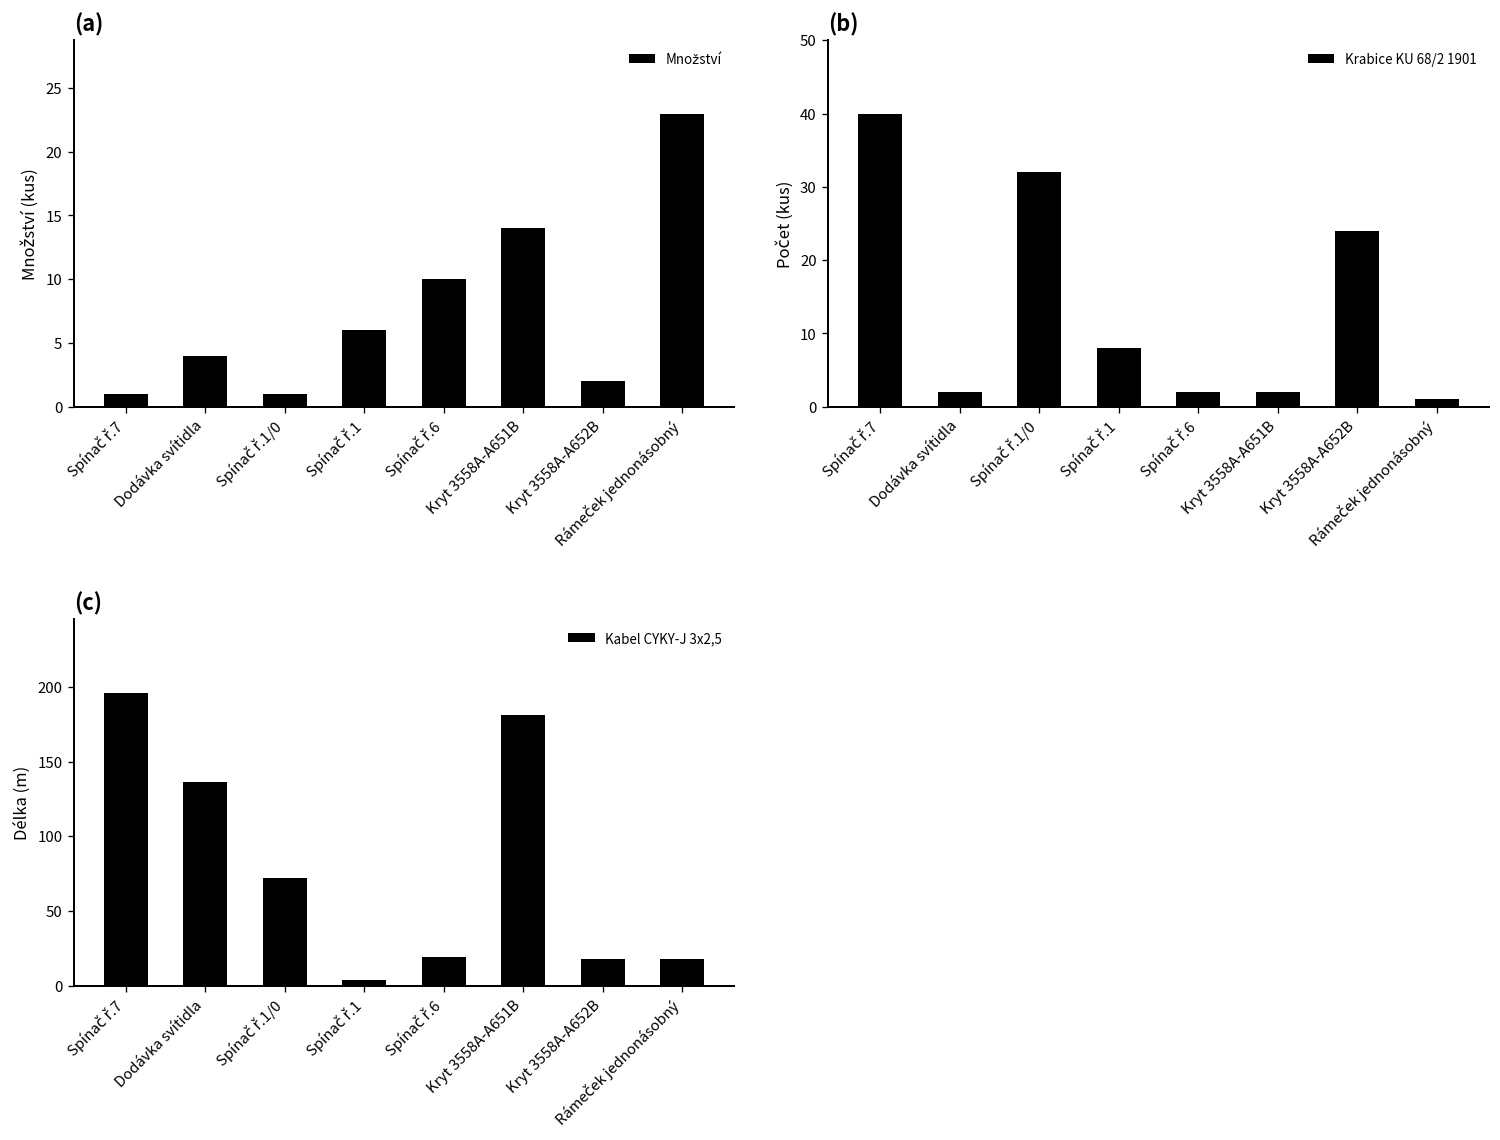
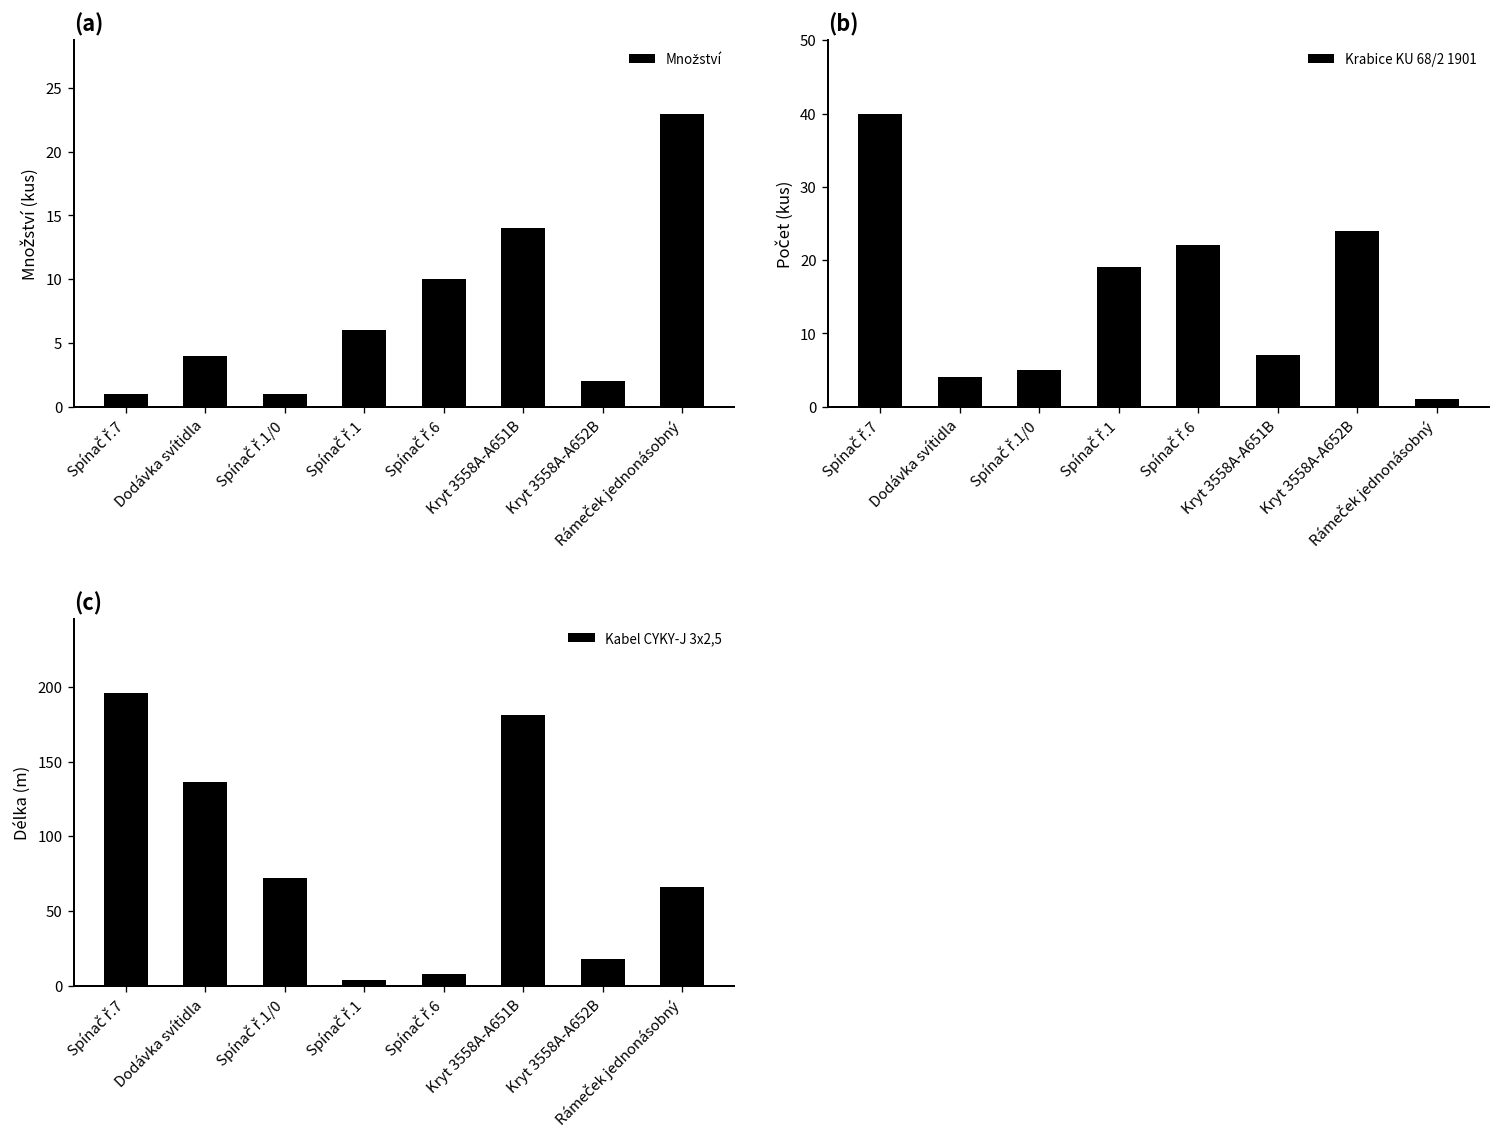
  {
    "(a)": {
      "Spínač ř.7": 1.0,
      "Dodávka svítidla": 4.0,
      "Spínač ř.1/0": 1.0,
      "Spínač ř.1": 6.0,
      "Spínač ř.6": 10.0,
      "Kryt 3558A-A651B": 14.0,
      "Kryt 3558A-A652B": 2.0,
      "Rámeček jednonásobný": 23.0
    },
    "(b)": {
      "Spínač ř.7": 40,
-     "Dodávka svítidla": 2,
-     "Spínač ř.1/0": 32,
-     "Spínač ř.1": 8,
-     "Spínač ř.6": 2,
-     "Kryt 3558A-A651B": 2,
+     "Dodávka svítidla": 4,
+     "Spínač ř.1/0": 5,
+     "Spínač ř.1": 19,
+     "Spínač ř.6": 22,
+     "Kryt 3558A-A651B": 7,
      "Kryt 3558A-A652B": 24,
      "Rámeček jednonásobný": 1
    },
    "(c)": {
      "Spínač ř.7": 196,
      "Dodávka svítidla": 136,
      "Spínač ř.1/0": 72,
      "Spínač ř.1": 4,
-     "Spínač ř.6": 19,
+     "Spínač ř.6": 8,
      "Kryt 3558A-A651B": 181,
      "Kryt 3558A-A652B": 18,
-     "Rámeček jednonásobný": 18
+     "Rámeček jednonásobný": 66
    }
  }
